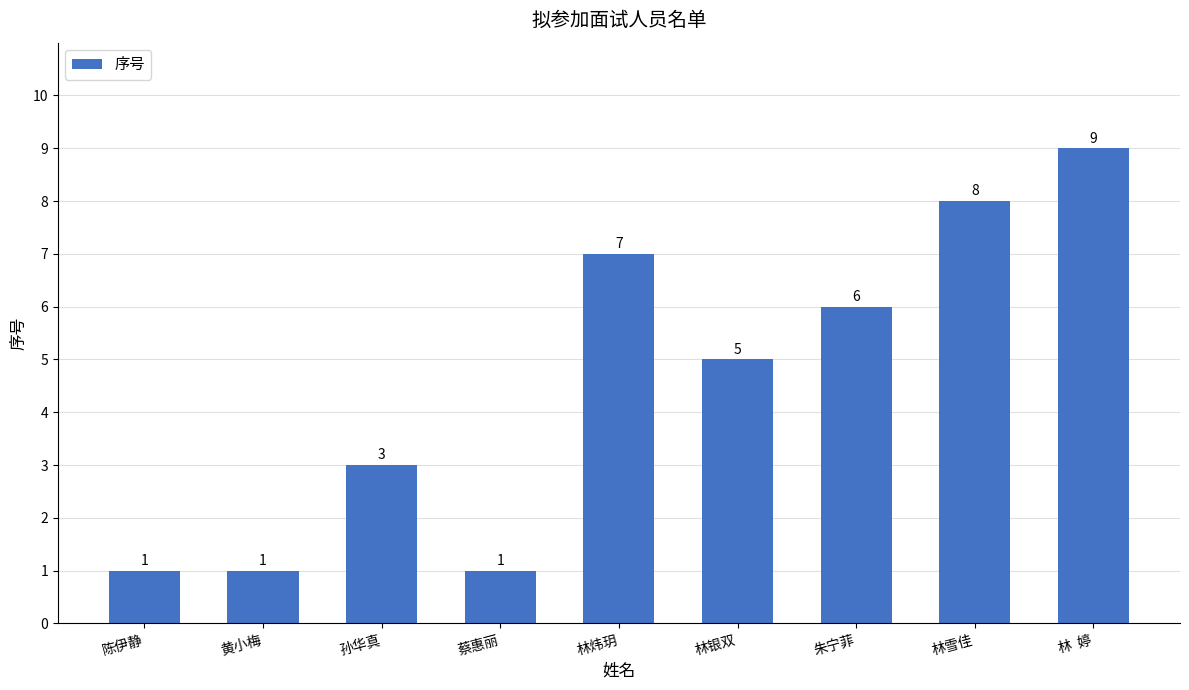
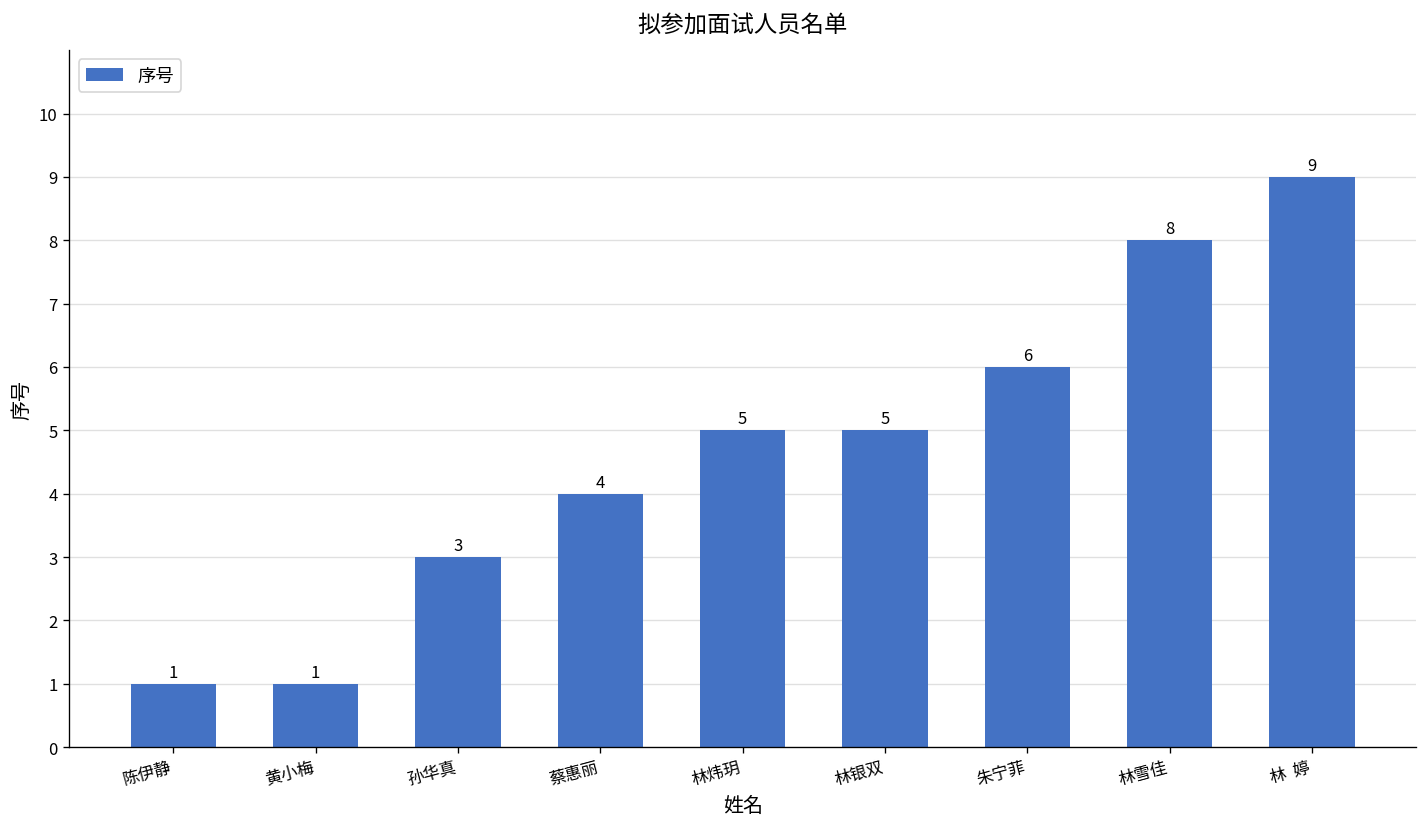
  {
    "陈伊静": 1,
    "黄小梅": 1,
    "孙华真": 3,
-   "蔡惠丽": 1,
-   "林炜玥": 7,
+   "蔡惠丽": 4,
+   "林炜玥": 5,
    "林银双": 5,
    "朱宁菲": 6,
    "林雪佳": 8,
    "林 婷": 9
  }
